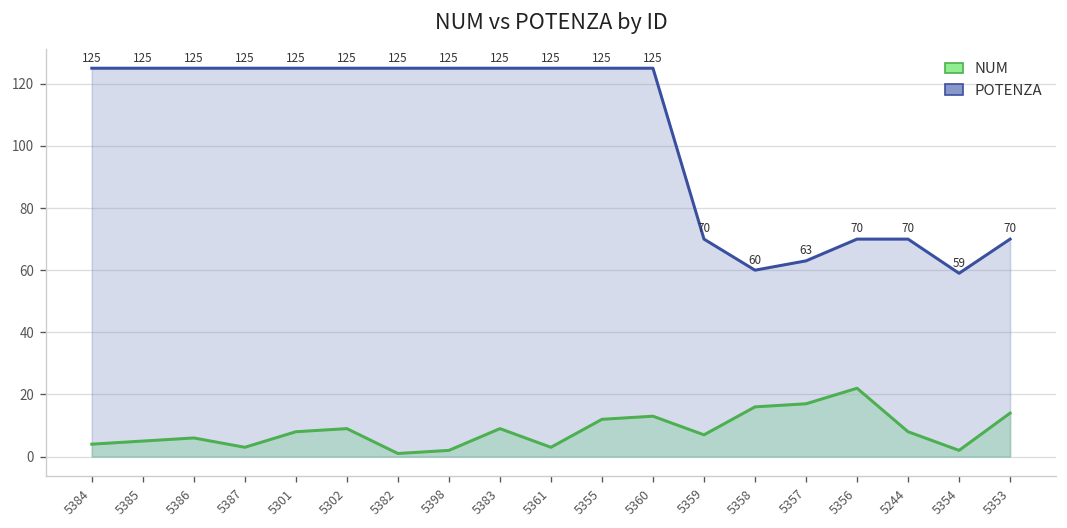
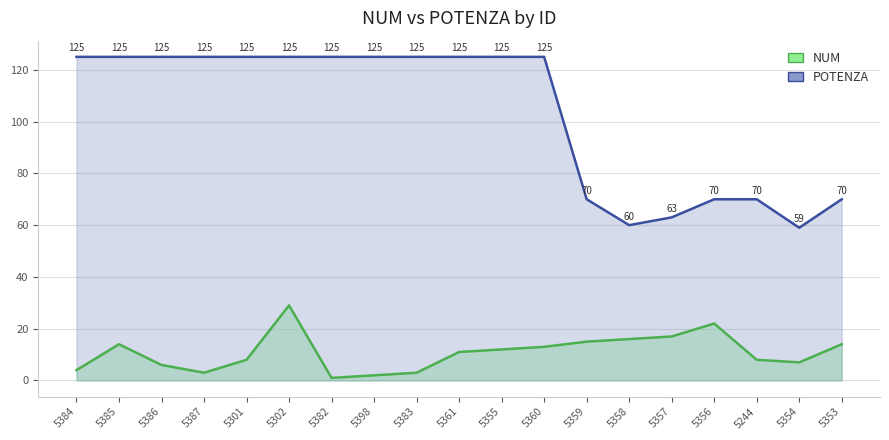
  {
    "NUM": {
      "5384": 4,
-     "5385": 5,
+     "5385": 14,
      "5386": 6,
      "5387": 3,
      "5301": 8,
-     "5302": 9,
+     "5302": 29,
      "5382": 1,
      "5398": 2,
-     "5383": 9,
-     "5361": 3,
+     "5383": 3,
+     "5361": 11,
      "5355": 12,
      "5360": 13,
-     "5359": 7,
+     "5359": 15,
      "5358": 16,
      "5357": 17,
      "5356": 22,
      "5244": 8,
-     "5354": 2,
+     "5354": 7,
      "5353": 14
    },
    "POTENZA": {
      "5384": 125,
      "5385": 125,
      "5386": 125,
      "5387": 125,
      "5301": 125,
      "5302": 125,
      "5382": 125,
      "5398": 125,
      "5383": 125,
      "5361": 125,
      "5355": 125,
      "5360": 125,
      "5359": 70,
      "5358": 60,
      "5357": 63,
      "5356": 70,
      "5244": 70,
      "5354": 59,
      "5353": 70
    }
  }
